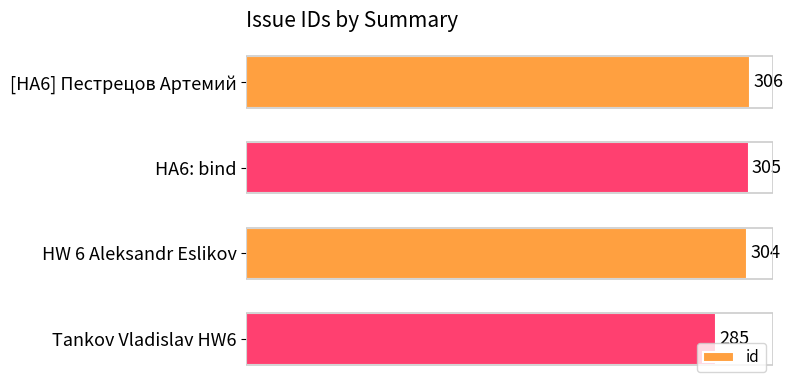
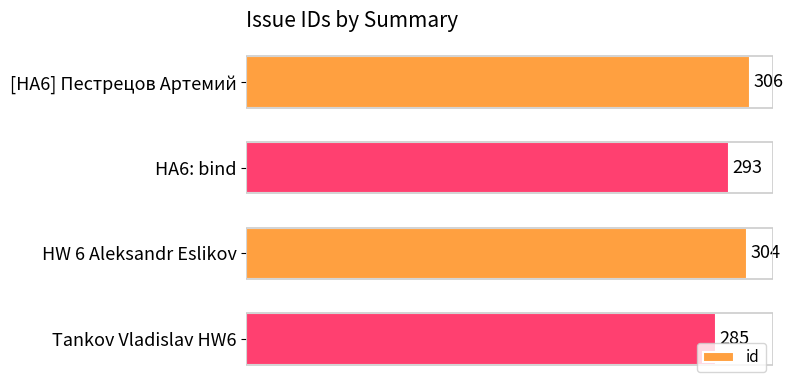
  {
    "[HA6] Пестрецов Артемий": 306,
-   "HA6: bind": 305,
+   "HA6: bind": 293,
    "HW 6 Aleksandr Eslikov": 304
  }
